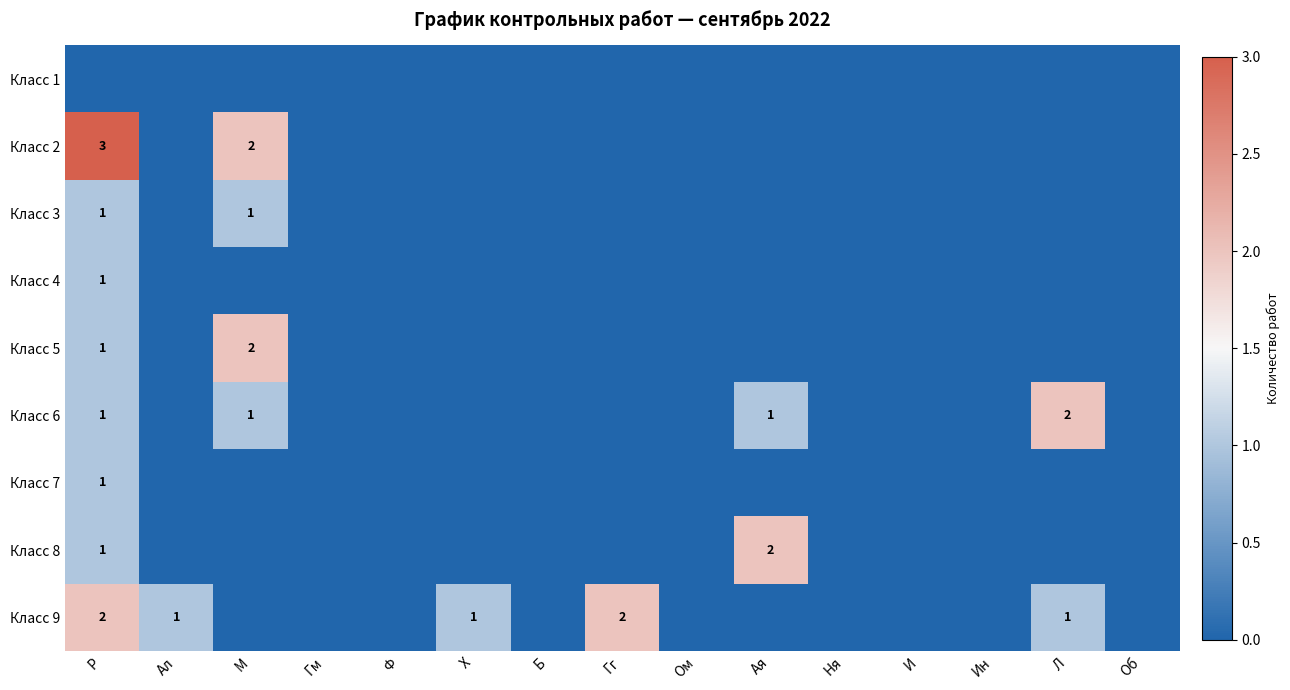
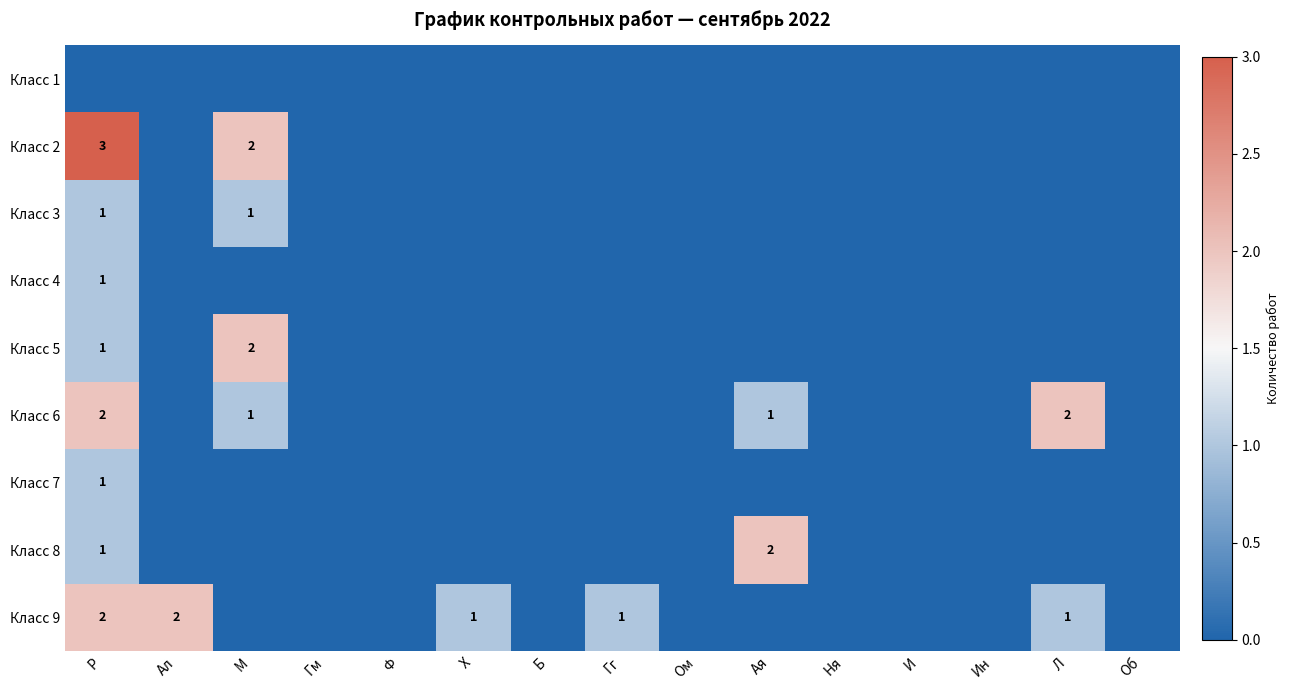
  {
    "Класс 2": {
      "Р": 3,
      "М": 2
    },
    "Класс 3": {
      "Р": 1,
      "М": 1
    },
    "Класс 4": {
      "Р": 1
    },
    "Класс 5": {
      "Р": 1,
      "М": 2
    },
    "Класс 6": {
-     "Р": 1,
+     "Р": 2,
      "М": 1,
      "Ая": 1,
      "Л": 2
    },
    "Класс 7": {
      "Р": 1
    },
    "Класс 8": {
      "Р": 1,
      "Ая": 2
    },
    "Класс 9": {
      "Р": 2,
-     "Ал": 1,
+     "Ал": 2,
      "Х": 1,
-     "Гг": 2,
+     "Гг": 1,
      "Л": 1
    }
  }
